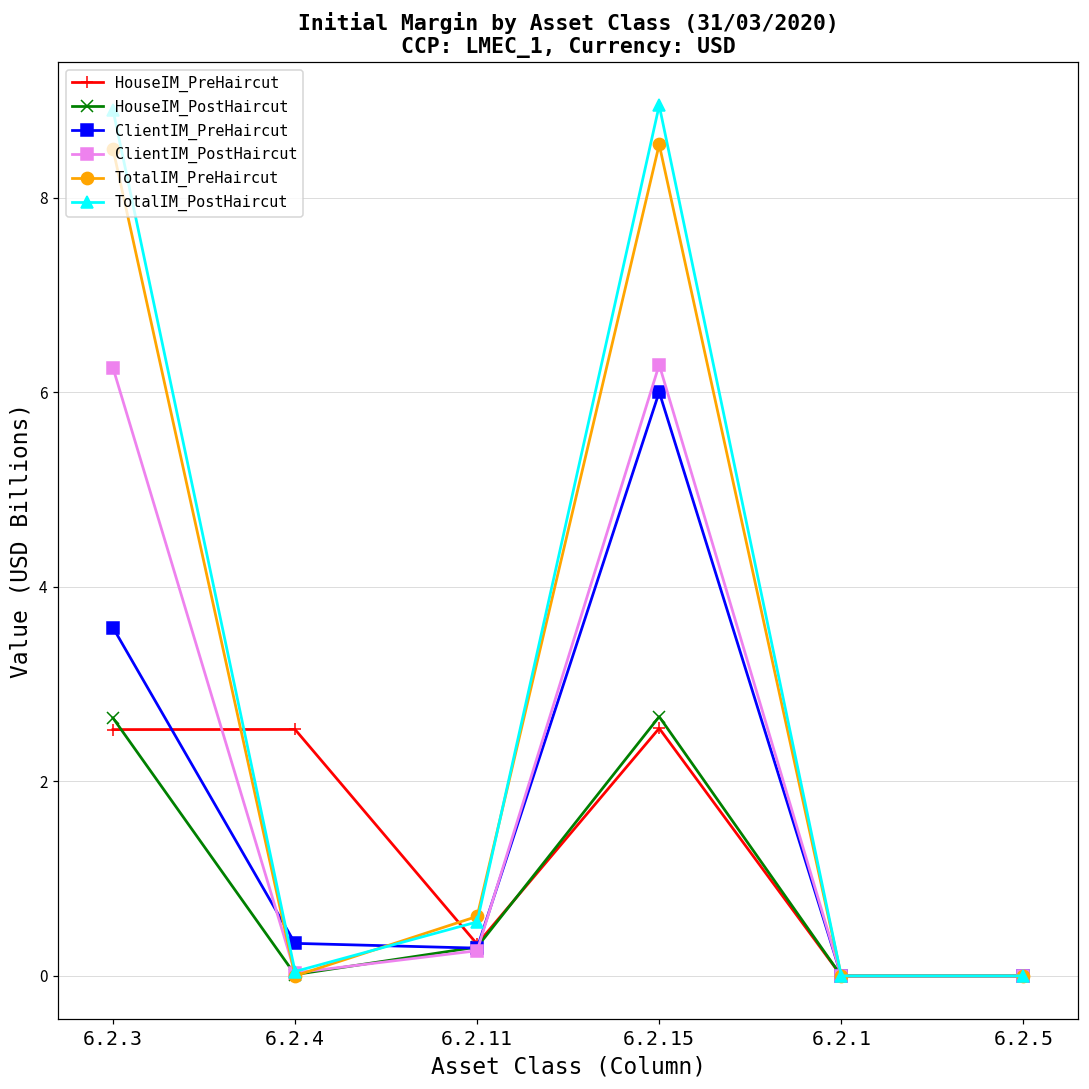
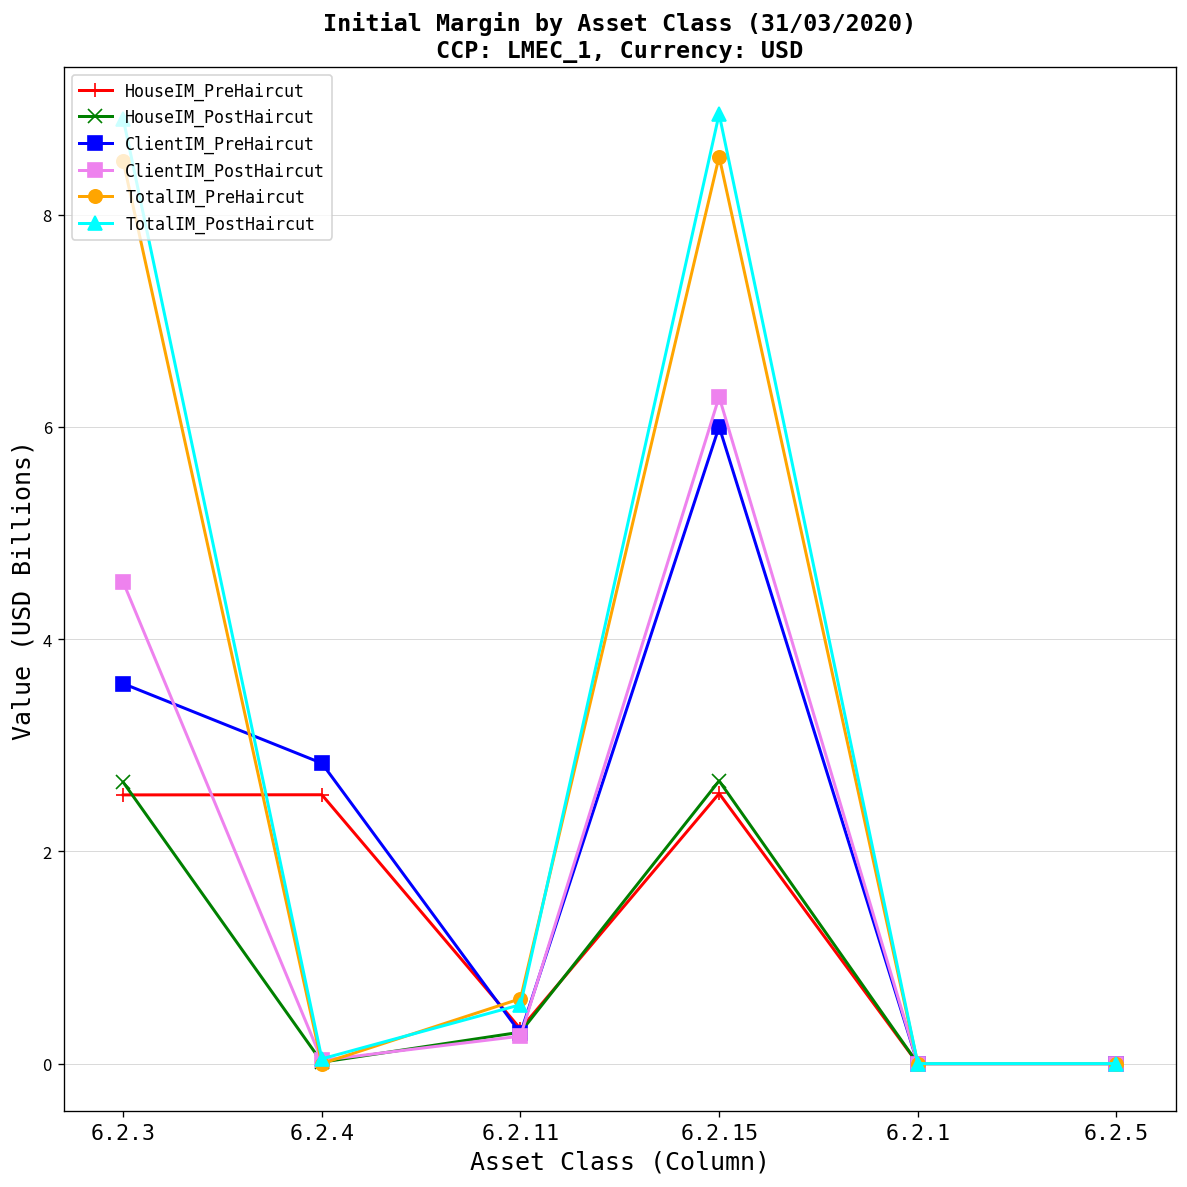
  {
    "HouseIM_PreHaircut": {
      "6.2.3": 2.5,
      "6.2.4": 2.5,
      "6.2.11": 0.3,
      "6.2.15": 2.5
    },
    "HouseIM_PostHaircut": {
      "6.2.3": 2.7,
      "6.2.15": 2.7
    },
    "ClientIM_PreHaircut": {
      "6.2.3": 3.6,
-     "6.2.4": 0.3,
+     "6.2.4": 2.8,
      "6.2.15": 6.0
    },
    "ClientIM_PostHaircut": {
-     "6.2.3": 6.3,
+     "6.2.3": 4.5,
      "6.2.15": 6.3
    },
    "TotalIM_PreHaircut": {
      "6.2.11": 0.6,
      "6.2.15": 8.5
    },
    "TotalIM_PostHaircut": {
      "6.2.11": 0.6,
      "6.2.15": 8.9
    }
  }
